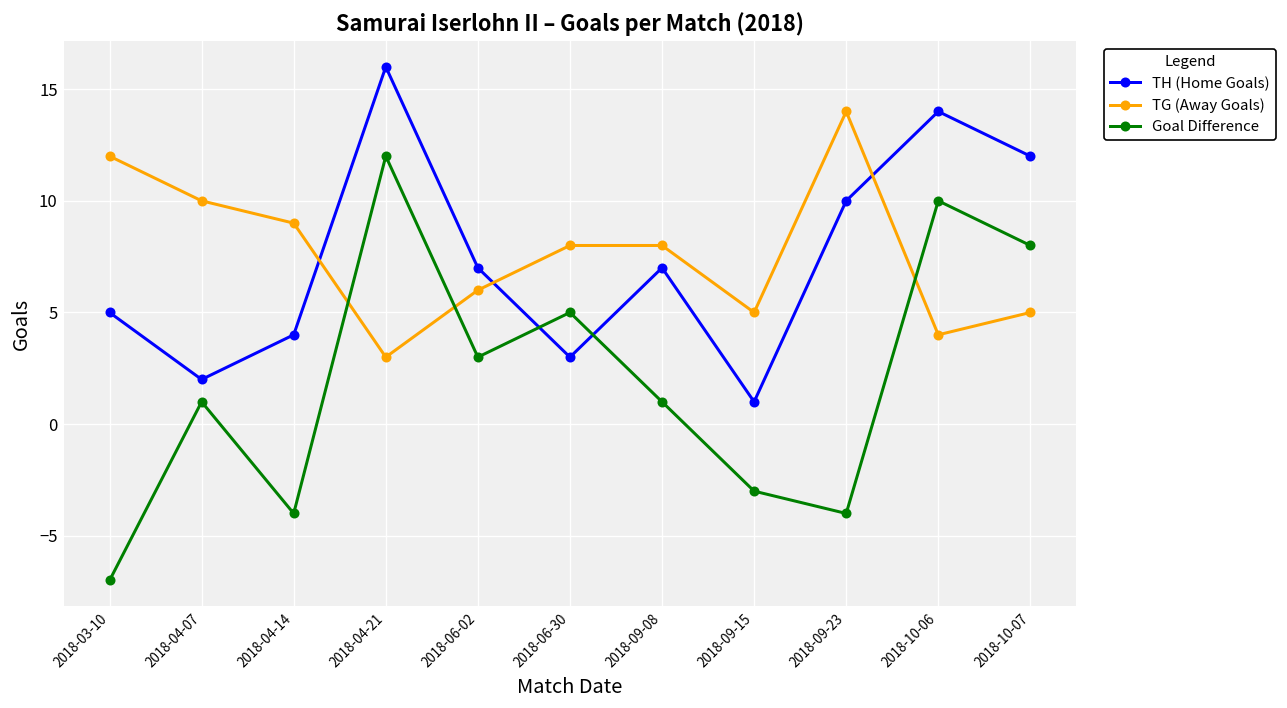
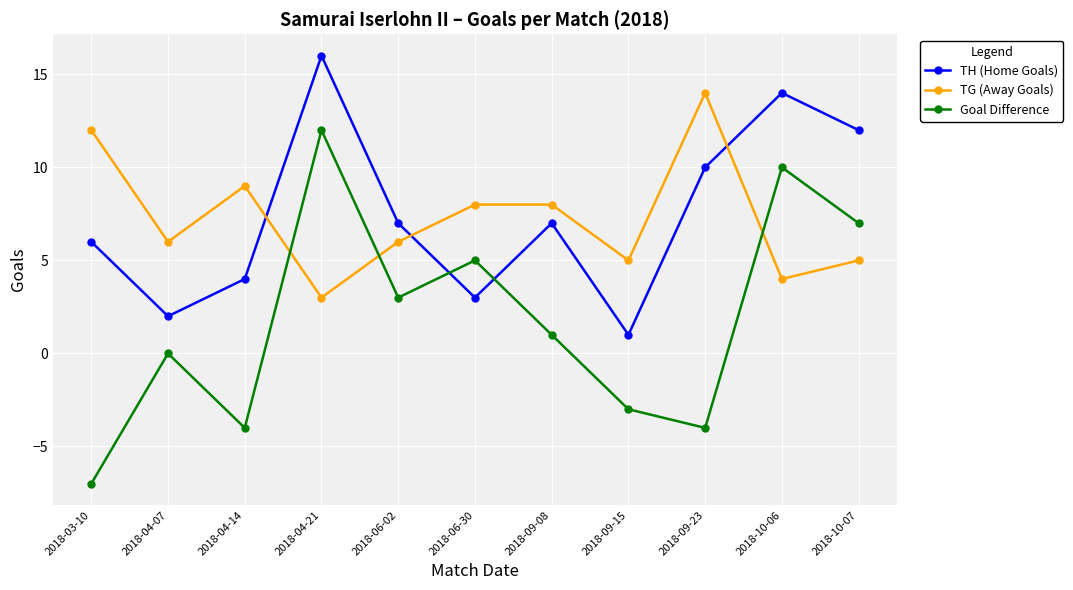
  {
    "TH (Home Goals)": {
-     "2018-03-10": 5,
+     "2018-03-10": 6,
      "2018-04-07": 2,
      "2018-04-14": 4,
      "2018-04-21": 16,
      "2018-06-02": 7,
      "2018-06-30": 3,
      "2018-09-08": 7,
      "2018-09-15": 1,
      "2018-09-23": 10,
      "2018-10-06": 14,
      "2018-10-07": 12
    },
    "TG (Away Goals)": {
      "2018-03-10": 12,
-     "2018-04-07": 10,
+     "2018-04-07": 6,
      "2018-04-14": 9,
      "2018-04-21": 3,
      "2018-06-02": 6,
      "2018-06-30": 8,
      "2018-09-08": 8,
      "2018-09-15": 5,
      "2018-09-23": 14,
      "2018-10-06": 4,
      "2018-10-07": 5
    },
    "Goal Difference": {
      "2018-03-10": -7,
-     "2018-04-07": 1,
+     "2018-04-07": 0,
      "2018-04-14": -4,
      "2018-04-21": 12,
      "2018-06-02": 3,
      "2018-06-30": 5,
      "2018-09-08": 1,
      "2018-09-15": -3,
      "2018-09-23": -4,
      "2018-10-06": 10,
-     "2018-10-07": 8
+     "2018-10-07": 7
    }
  }
